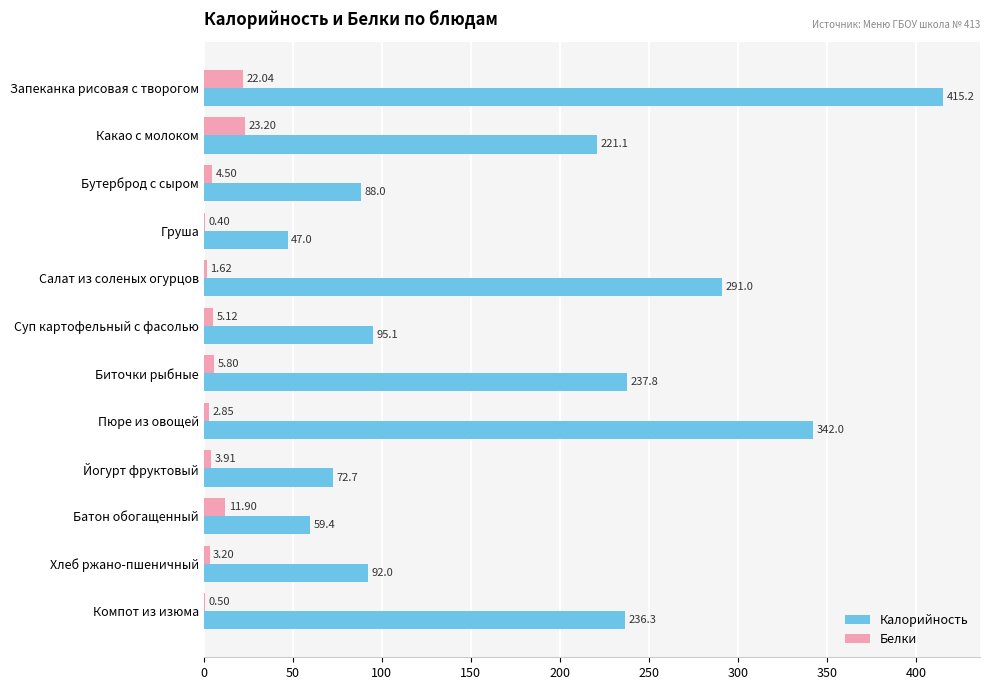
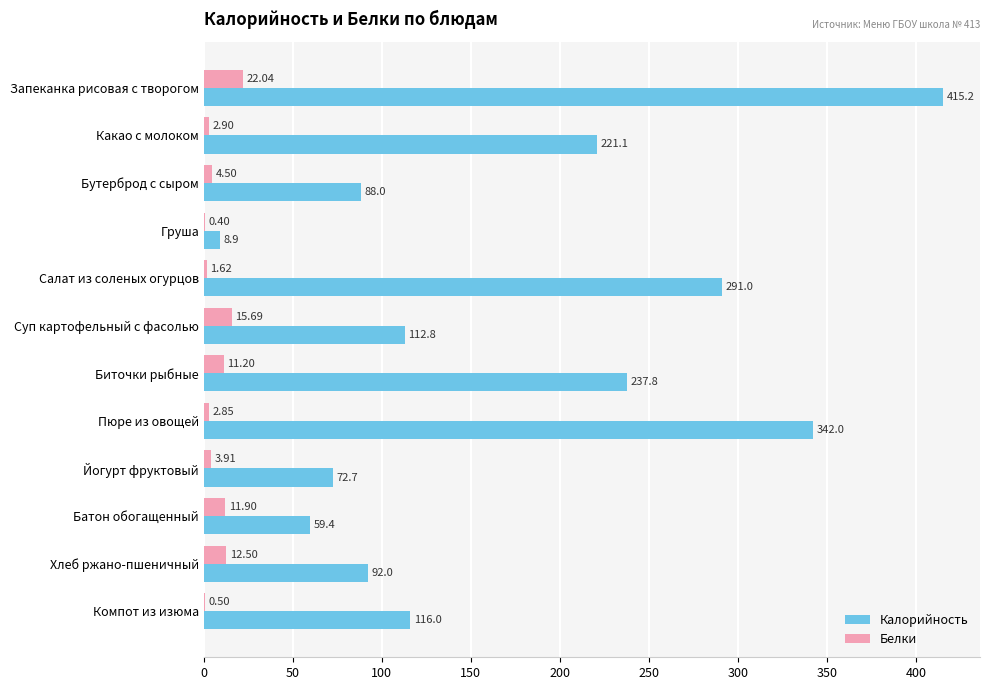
  {
    "Калорийность": {
      "Запеканка рисовая с творогом": 415.2,
      "Какао с молоком": 221.1,
      "Бутерброд с сыром": 88.0,
-     "Груша": 47.0,
+     "Груша": 8.9,
      "Салат из соленых огурцов": 291.0,
-     "Суп картофельный с фасолью": 95.1,
+     "Суп картофельный с фасолью": 112.8,
      "Биточки рыбные": 237.8,
      "Пюре из овощей": 342.0,
      "Йогурт фруктовый": 72.7,
      "Батон обогащенный": 59.4,
      "Хлеб ржано-пшеничный": 92.0,
-     "Компот из изюма": 236.3
+     "Компот из изюма": 116.0
    },
    "Белки": {
      "Запеканка рисовая с творогом": 22.04,
-     "Какао с молоком": 23.20,
+     "Какао с молоком": 2.90,
      "Бутерброд с сыром": 4.50,
      "Груша": 0.40,
      "Салат из соленых огурцов": 1.62,
-     "Суп картофельный с фасолью": 5.12,
-     "Биточки рыбные": 5.80,
+     "Суп картофельный с фасолью": 15.69,
+     "Биточки рыбные": 11.20,
      "Пюре из овощей": 2.85,
      "Йогурт фруктовый": 3.91,
      "Батон обогащенный": 11.90,
-     "Хлеб ржано-пшеничный": 3.20,
+     "Хлеб ржано-пшеничный": 12.50,
      "Компот из изюма": 0.50
    }
  }
